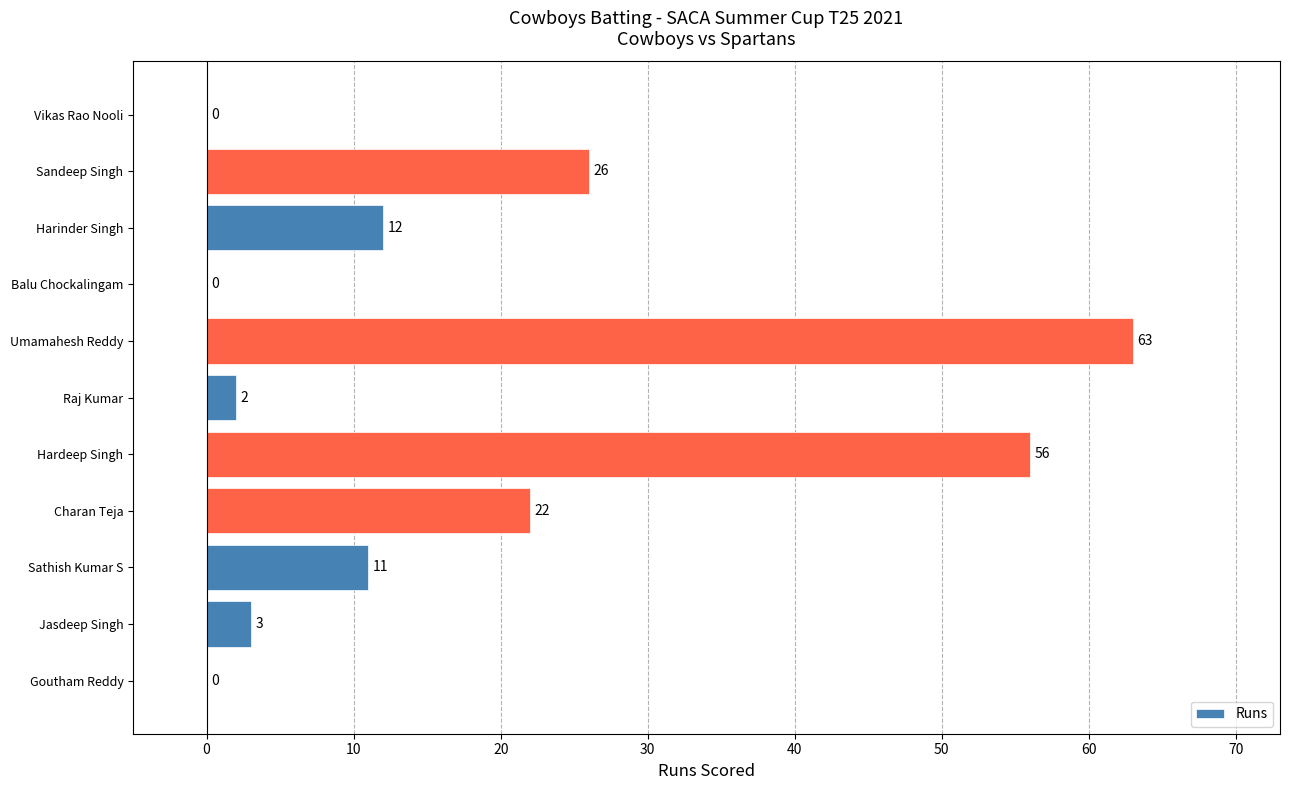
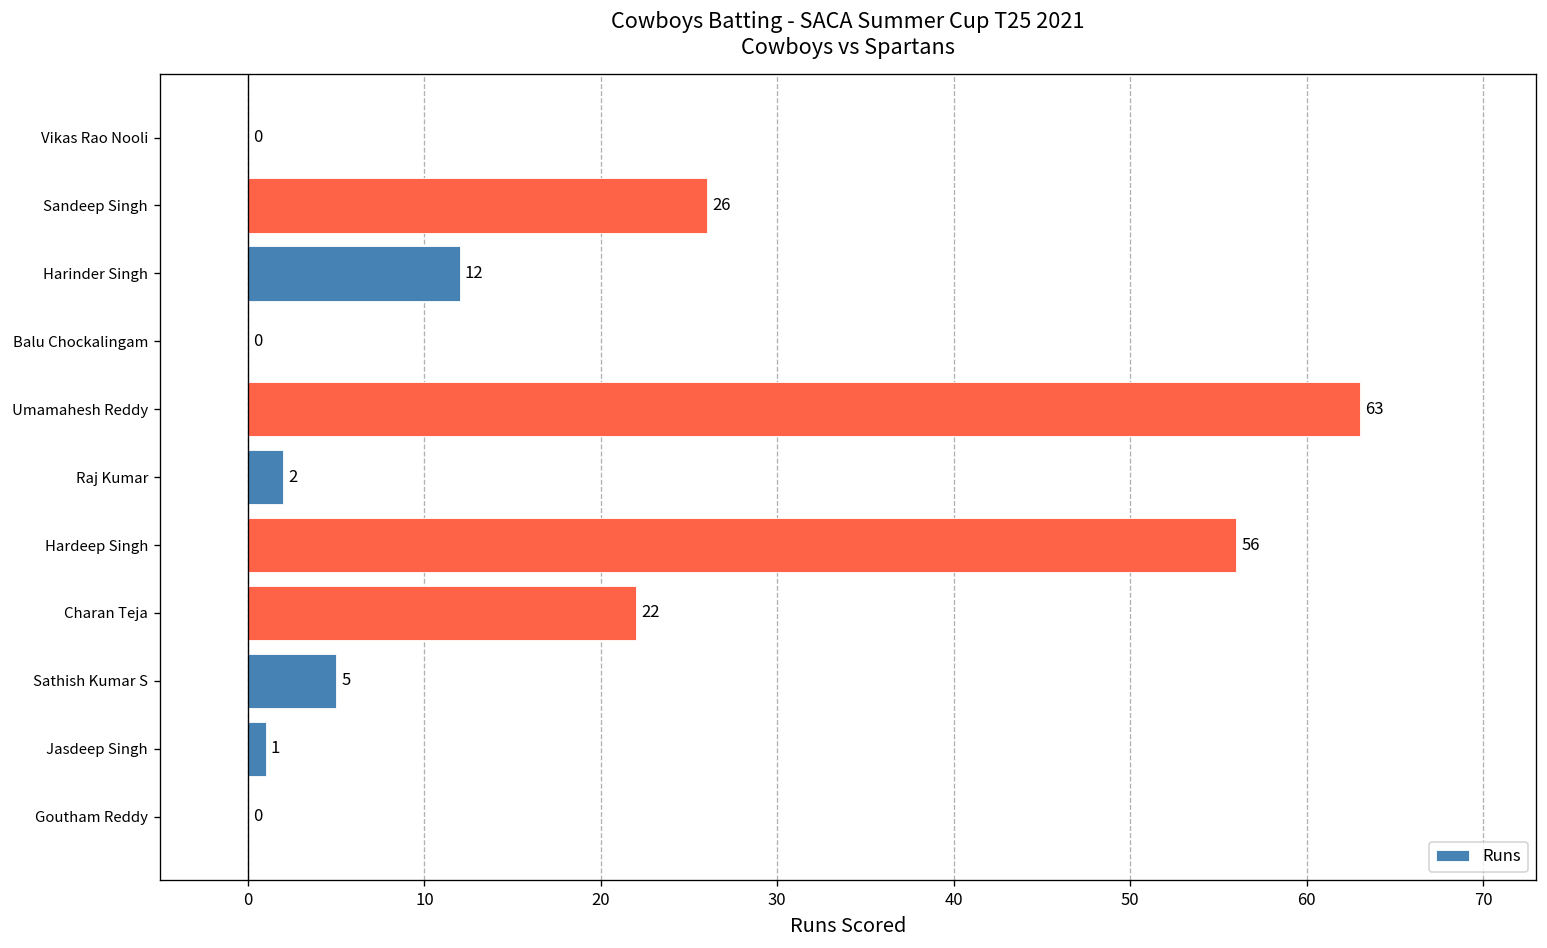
  {
    "Vikas Rao Nooli": 0,
    "Sandeep Singh": 26,
    "Harinder Singh": 12,
    "Balu Chockalingam": 0,
    "Umamahesh Reddy": 63,
    "Raj Kumar": 2,
    "Hardeep Singh": 56,
    "Charan Teja": 22,
-   "Sathish Kumar S": 11,
-   "Jasdeep Singh": 3,
+   "Sathish Kumar S": 5,
+   "Jasdeep Singh": 1,
    "Goutham Reddy": 0
  }
